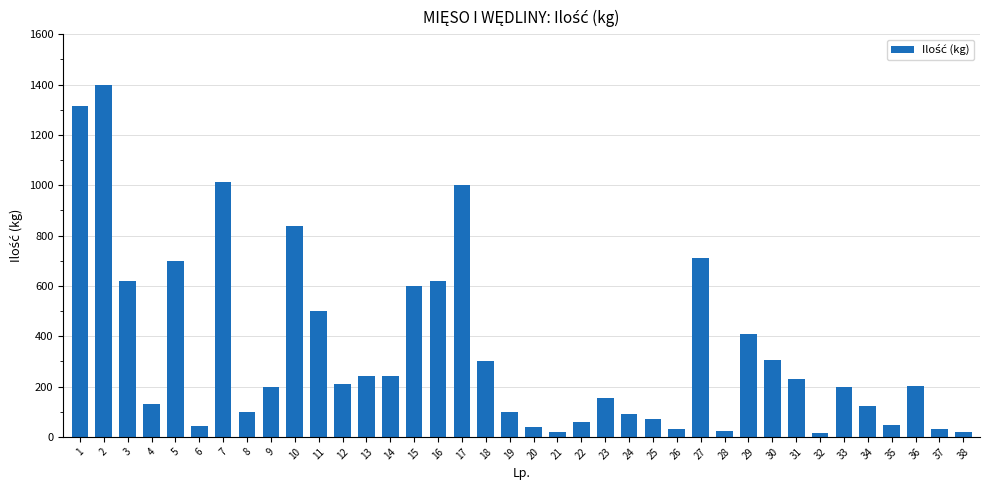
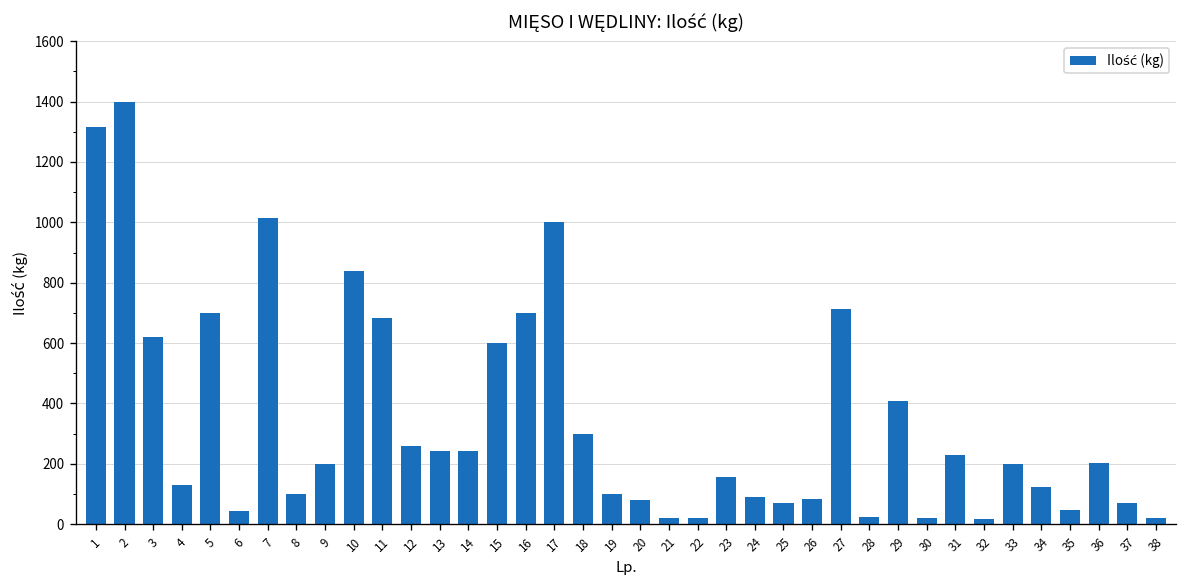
  {
    "1": 1320,
    "2": 1400,
    "3": 620,
    "4": 130,
    "5": 700,
    "6": 40,
    "7": 1020,
    "8": 100,
    "9": 200,
    "10": 840,
-   "11": 500,
-   "12": 210,
+   "11": 680,
+   "12": 260,
    "13": 240,
    "14": 240,
    "15": 600,
-   "16": 620,
+   "16": 700,
    "17": 1000,
    "18": 300,
    "19": 100,
-   "20": 40,
+   "20": 80,
    "21": 20,
-   "22": 60,
+   "22": 20,
    "23": 160,
    "24": 90,
    "25": 70,
-   "26": 30,
+   "26": 80,
    "27": 710,
    "28": 30,
    "29": 410,
-   "30": 310,
+   "30": 20,
    "31": 230,
    "32": 20,
    "33": 200,
    "34": 120,
    "35": 50,
    "36": 200,
-   "37": 30,
+   "37": 70,
    "38": 20
  }
